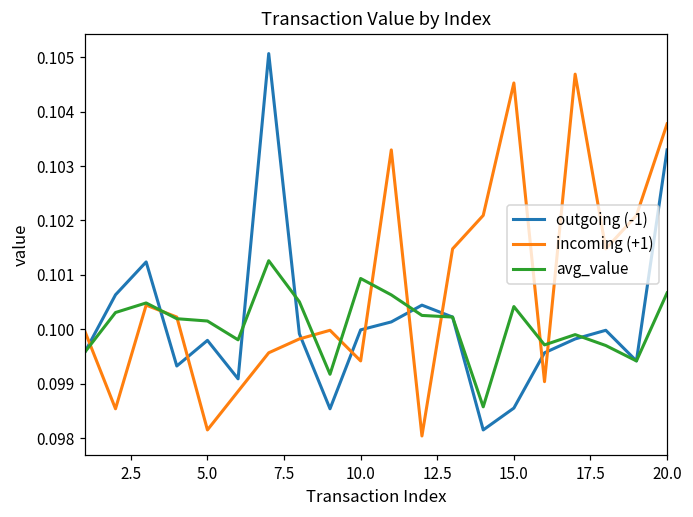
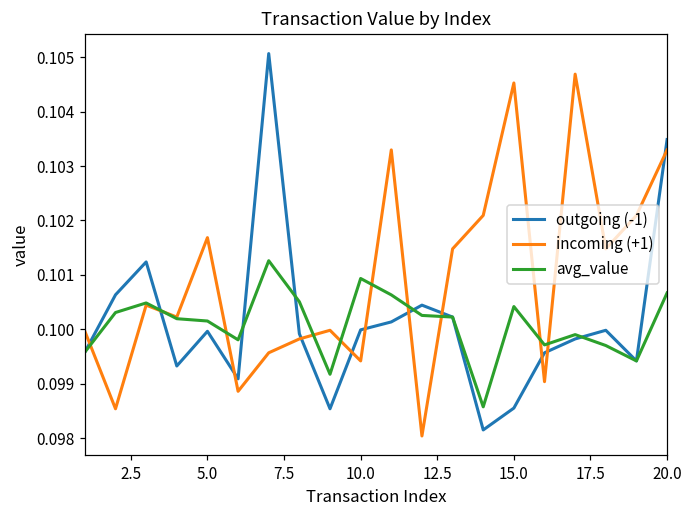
  {
    "outgoing (-1)": {
-     "5.0": 0.0998,
+     "5.0": 0.1000,
      "10.0": 0.1000,
      "15.0": 0.0986,
-     "20.0": 0.1033
+     "20.0": 0.1035
    },
    "incoming (+1)": {
-     "5.0": 0.0982,
+     "5.0": 0.1017,
      "10.0": 0.0994,
      "15.0": 0.1045,
-     "20.0": 0.1038
+     "20.0": 0.1033
    },
    "avg_value": {
      "5.0": 0.1002,
      "10.0": 0.1009,
      "15.0": 0.1004,
      "20.0": 0.1007
    }
  }
